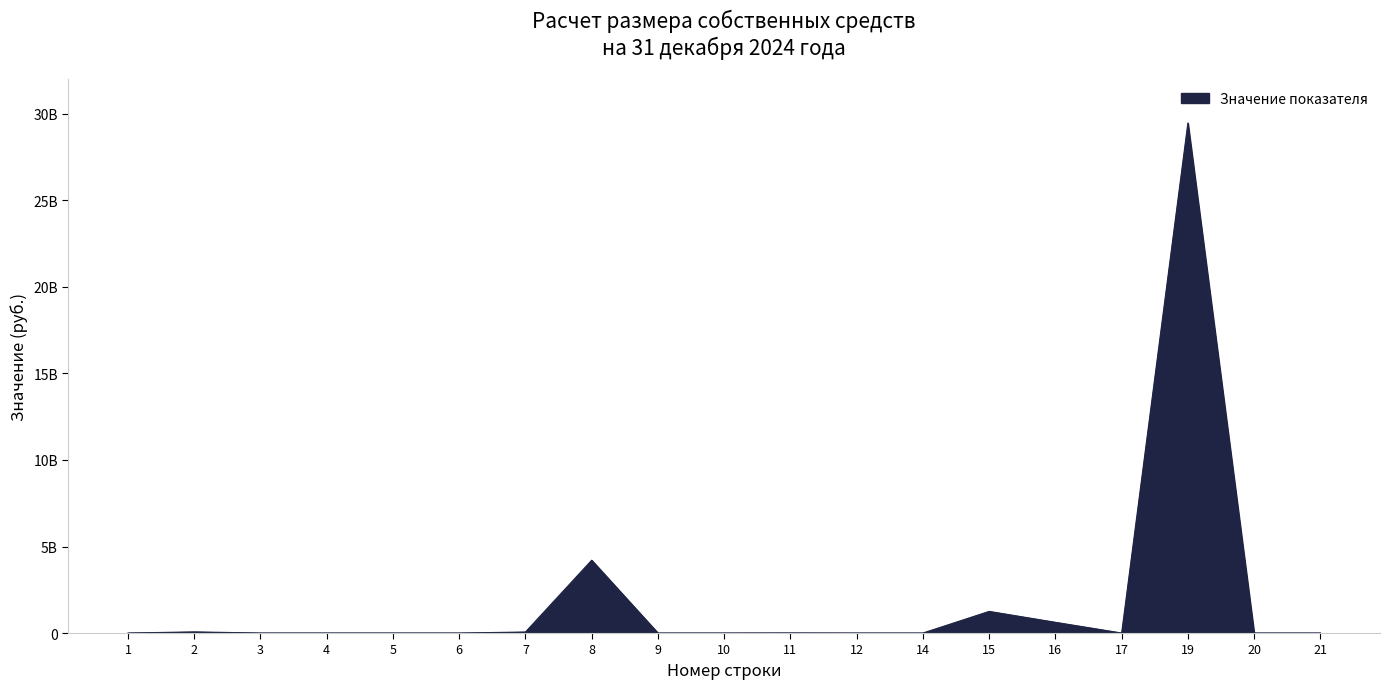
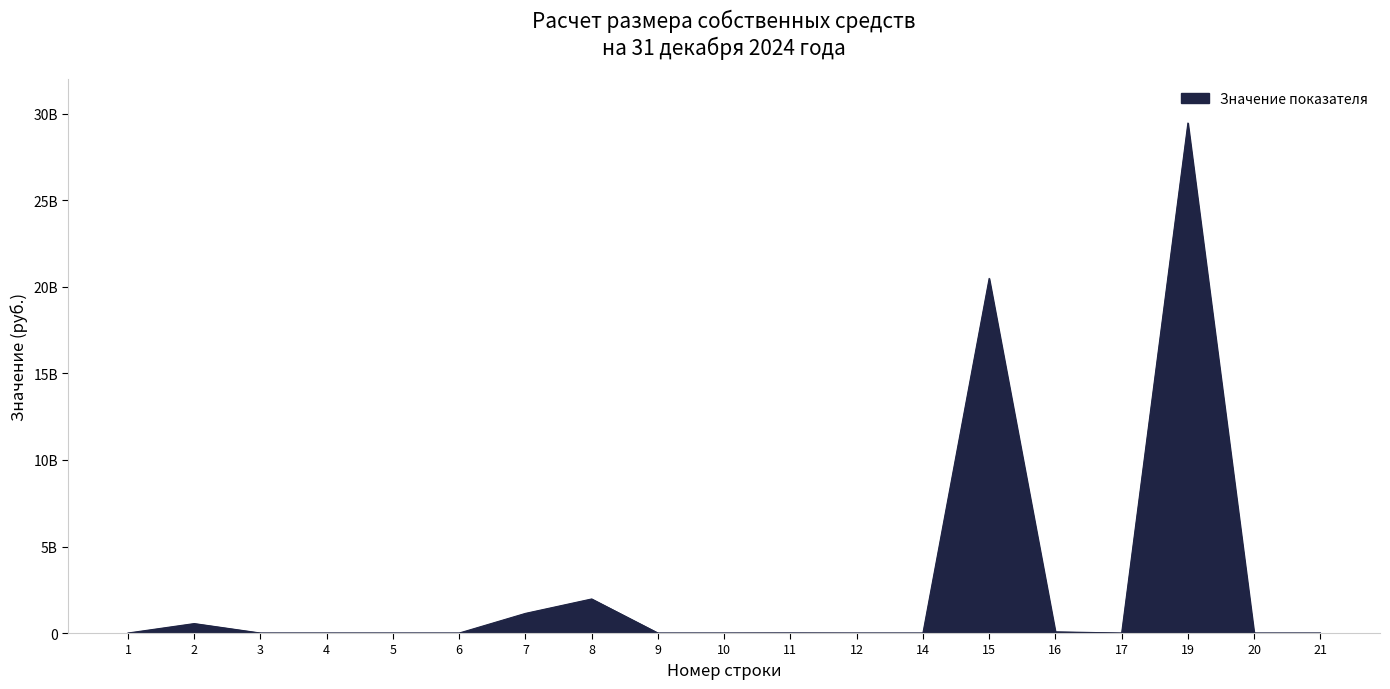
  {
    "1": 0,
-   "2": 100000000,
+   "2": 500000000,
    "3": 0,
    "4": 0,
    "5": 0,
    "6": 0,
-   "7": 100000000,
-   "8": 4200000000,
+   "7": 1100000000,
+   "8": 2000000000,
    "9": 0,
    "10": 0,
    "11": 0,
    "12": 0,
    "14": 0,
-   "15": 1300000000,
-   "16": 600000000,
+   "15": 20500000000,
+   "16": 100000000,
    "17": 0,
    "19": 29500000000,
    "20": 0,
    "21": 0
  }
